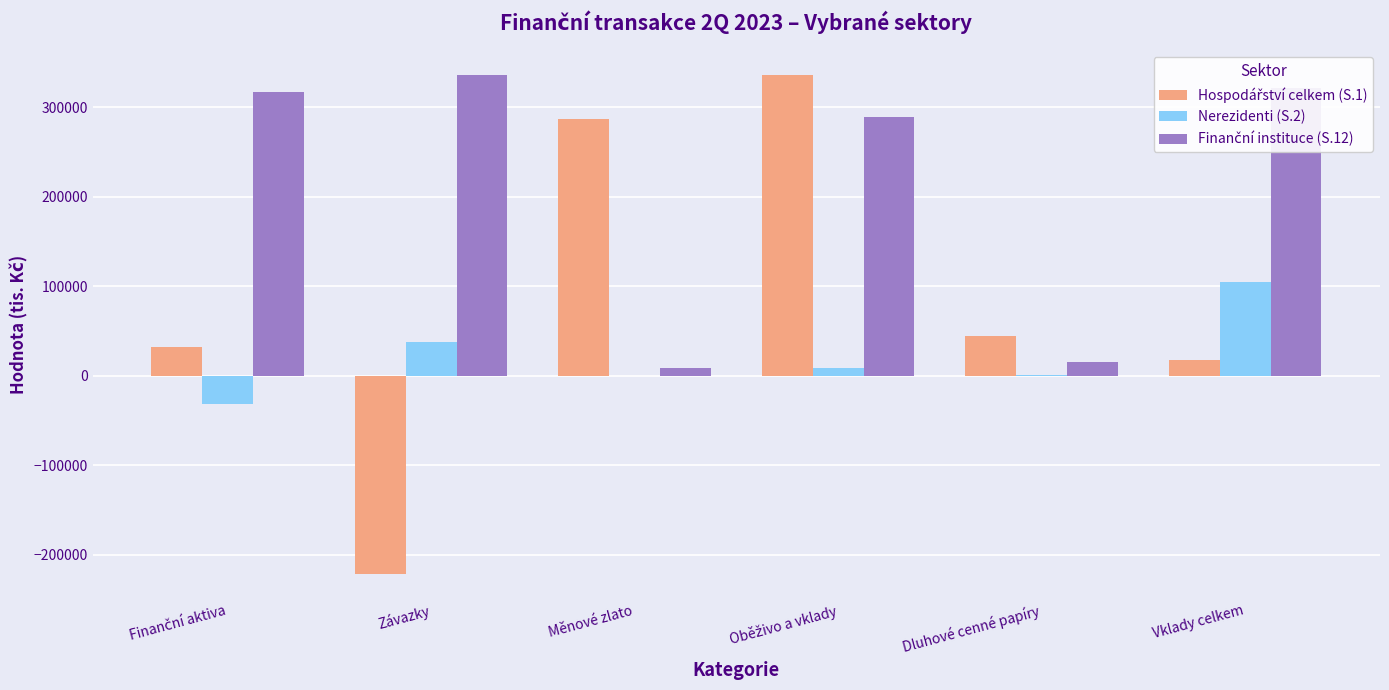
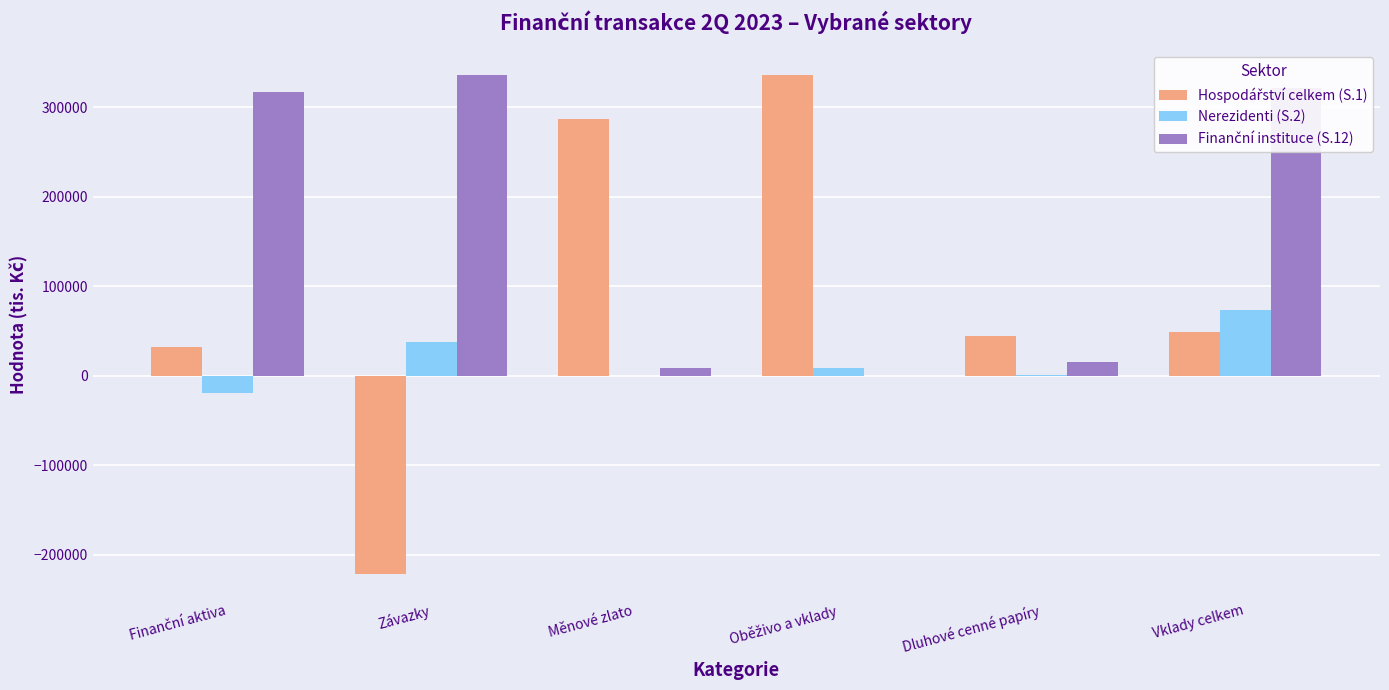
  {
    "Hospodářství celkem (S.1)": {
      "Finanční aktiva": 30000,
      "Závazky": -220000,
      "Měnové zlato": 290000,
      "Oběživo a vklady": 340000,
      "Dluhové cenné papíry": 40000,
-     "Vklady celkem": 20000
+     "Vklady celkem": 50000
    },
    "Nerezidenti (S.2)": {
-     "Finanční aktiva": -30000,
+     "Finanční aktiva": -20000,
      "Závazky": 40000,
      "Měnové zlato": 0,
      "Oběživo a vklady": 10000,
-     "Vklady celkem": 110000
+     "Vklady celkem": 70000
    },
    "Finanční instituce (S.12)": {
      "Finanční aktiva": 320000,
      "Závazky": 340000,
      "Měnové zlato": 10000,
-     "Oběživo a vklady": 290000,
+     "Oběživo a vklady": 0,
      "Dluhové cenné papíry": 20000
    }
  }
